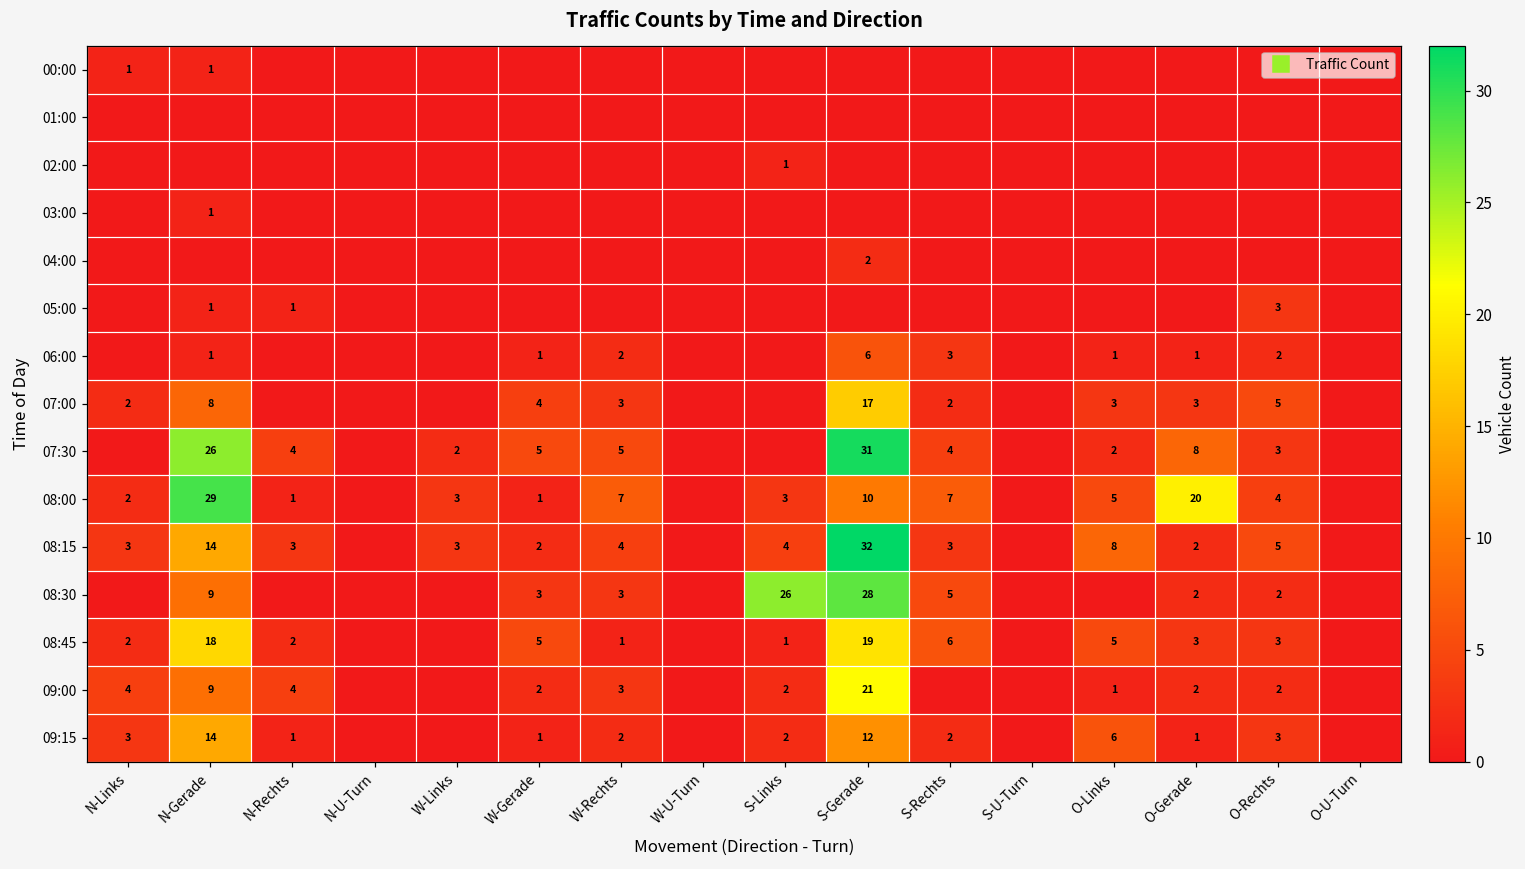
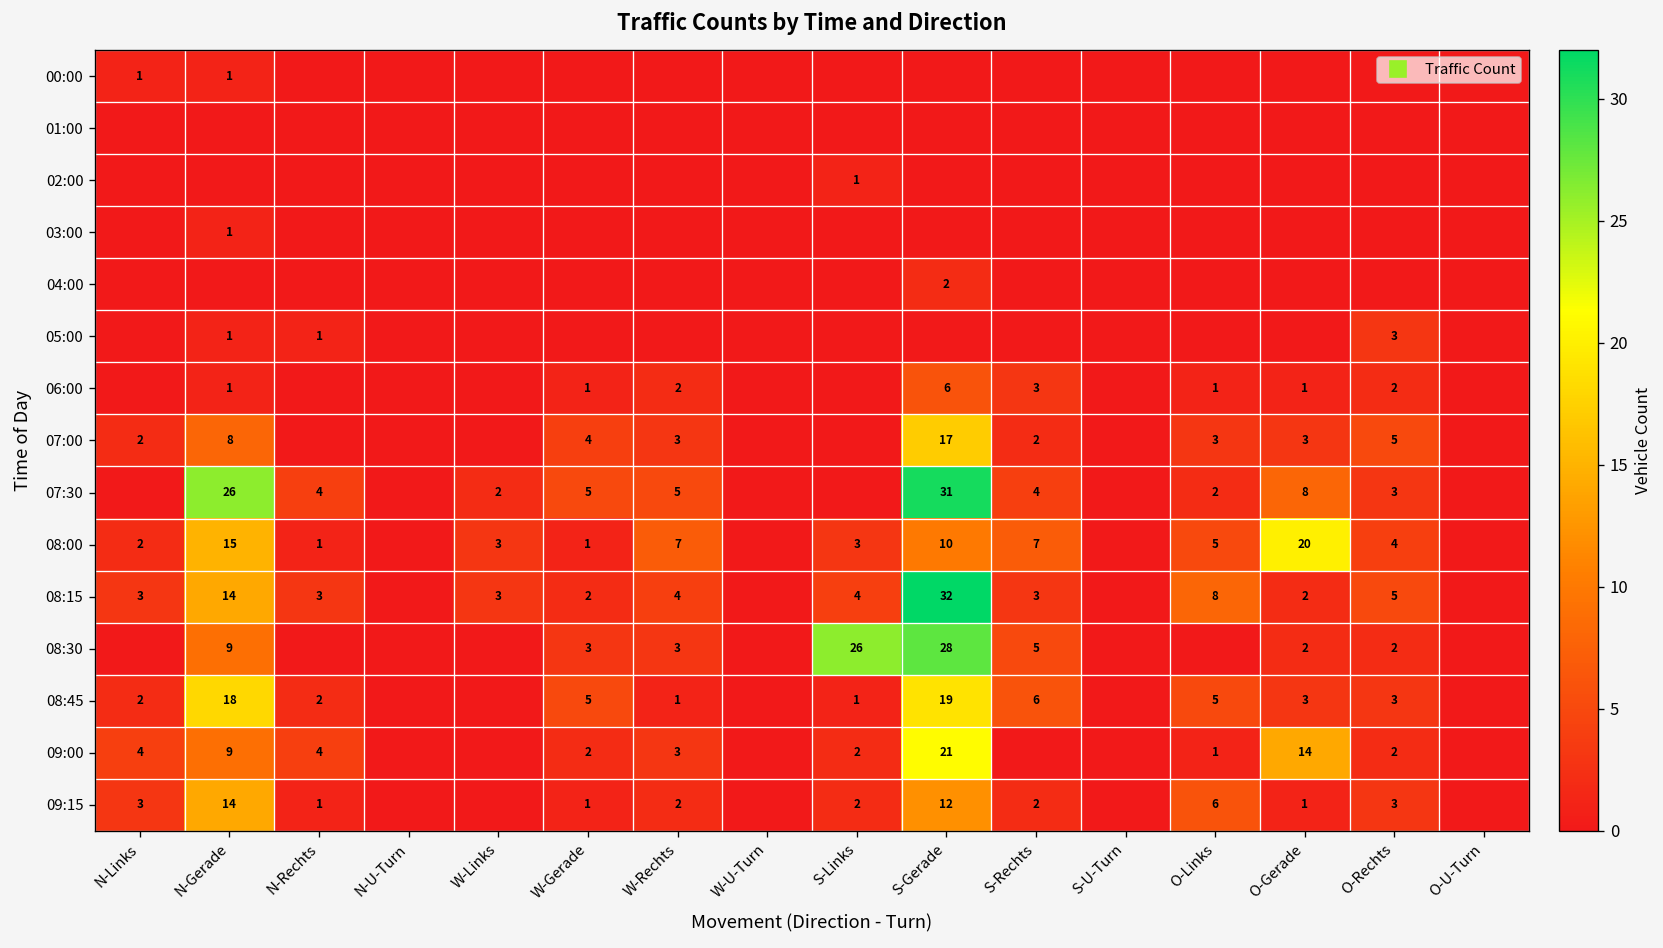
  {
    "00:00": {
      "N-Links": 1,
      "N-Gerade": 1
    },
    "02:00": {
      "S-Links": 1
    },
    "03:00": {
      "N-Gerade": 1
    },
    "04:00": {
      "S-Gerade": 2
    },
    "05:00": {
      "N-Gerade": 1,
      "N-Rechts": 1,
      "O-Rechts": 3
    },
    "06:00": {
      "N-Gerade": 1,
      "W-Gerade": 1,
      "W-Rechts": 2,
      "S-Gerade": 6,
      "S-Rechts": 3,
      "O-Links": 1,
      "O-Gerade": 1,
      "O-Rechts": 2
    },
    "07:00": {
      "N-Links": 2,
      "N-Gerade": 8,
      "W-Gerade": 4,
      "W-Rechts": 3,
      "S-Gerade": 17,
      "S-Rechts": 2,
      "O-Links": 3,
      "O-Gerade": 3,
      "O-Rechts": 5
    },
    "07:30": {
      "N-Gerade": 26,
      "N-Rechts": 4,
      "W-Links": 2,
      "W-Gerade": 5,
      "W-Rechts": 5,
      "S-Gerade": 31,
      "S-Rechts": 4,
      "O-Links": 2,
      "O-Gerade": 8,
      "O-Rechts": 3
    },
    "08:00": {
      "N-Links": 2,
-     "N-Gerade": 29,
+     "N-Gerade": 15,
      "N-Rechts": 1,
      "W-Links": 3,
      "W-Gerade": 1,
      "W-Rechts": 7,
      "S-Links": 3,
      "S-Gerade": 10,
      "S-Rechts": 7,
      "O-Links": 5,
      "O-Gerade": 20,
      "O-Rechts": 4
    },
    "08:15": {
      "N-Links": 3,
      "N-Gerade": 14,
      "N-Rechts": 3,
      "W-Links": 3,
      "W-Gerade": 2,
      "W-Rechts": 4,
      "S-Links": 4,
      "S-Gerade": 32,
      "S-Rechts": 3,
      "O-Links": 8,
      "O-Gerade": 2,
      "O-Rechts": 5
    },
    "08:30": {
      "N-Gerade": 9,
      "W-Gerade": 3,
      "W-Rechts": 3,
      "S-Links": 26,
      "S-Gerade": 28,
      "S-Rechts": 5,
      "O-Gerade": 2,
      "O-Rechts": 2
    },
    "08:45": {
      "N-Links": 2,
      "N-Gerade": 18,
      "N-Rechts": 2,
      "W-Gerade": 5,
      "W-Rechts": 1,
      "S-Links": 1,
      "S-Gerade": 19,
      "S-Rechts": 6,
      "O-Links": 5,
      "O-Gerade": 3,
      "O-Rechts": 3
    },
    "09:00": {
      "N-Links": 4,
      "N-Gerade": 9,
      "N-Rechts": 4,
      "W-Gerade": 2,
      "W-Rechts": 3,
      "S-Links": 2,
      "S-Gerade": 21,
      "O-Links": 1,
-     "O-Gerade": 2,
+     "O-Gerade": 14,
      "O-Rechts": 2
    },
    "09:15": {
      "N-Links": 3,
      "N-Gerade": 14,
      "N-Rechts": 1,
      "W-Gerade": 1,
      "W-Rechts": 2,
      "S-Links": 2,
      "S-Gerade": 12,
      "S-Rechts": 2,
      "O-Links": 6,
      "O-Gerade": 1,
      "O-Rechts": 3
    }
  }
